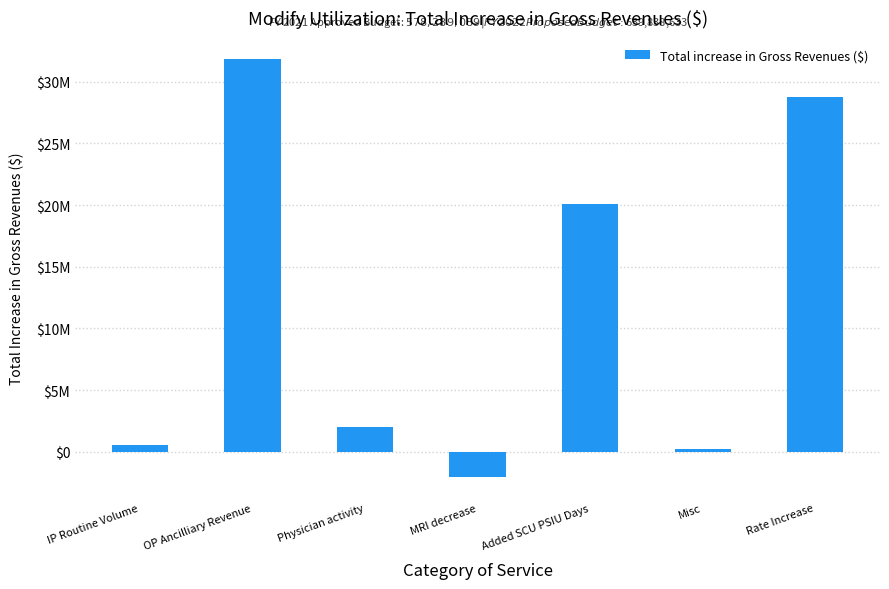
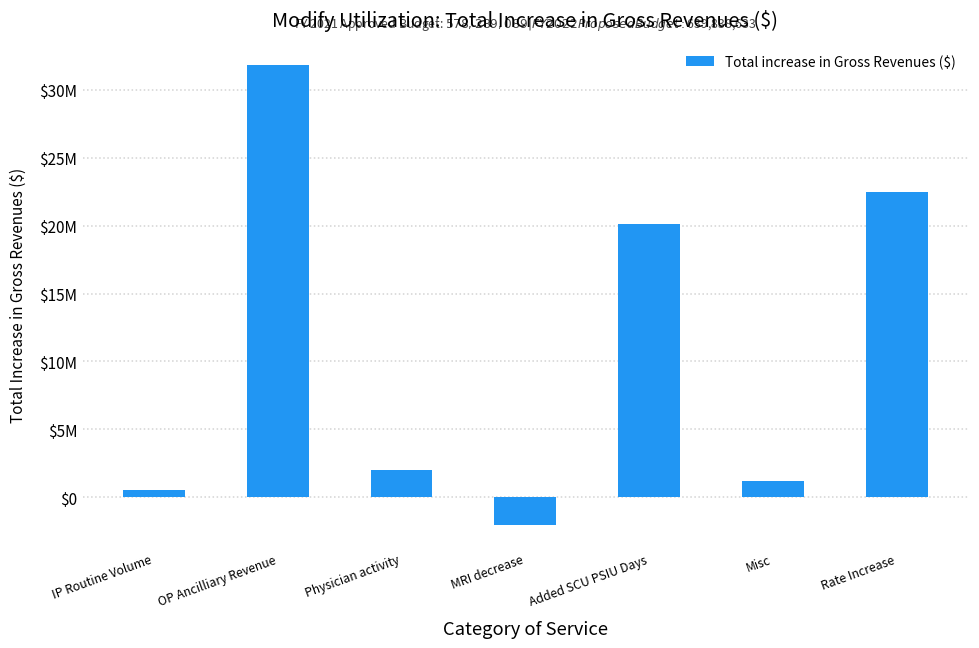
  {
    "IP Routine Volume": "$500000",
    "OP Ancilliary Revenue": "$31800000",
    "Physician activity": "$2000000",
    "MRI decrease": "$-2000000",
    "Added SCU PSIU Days": "$20100000",
-   "Misc": "$300000",
-   "Rate Increase": "$28800000"
+   "Misc": "$1200000",
+   "Rate Increase": "$22400000"
  }
